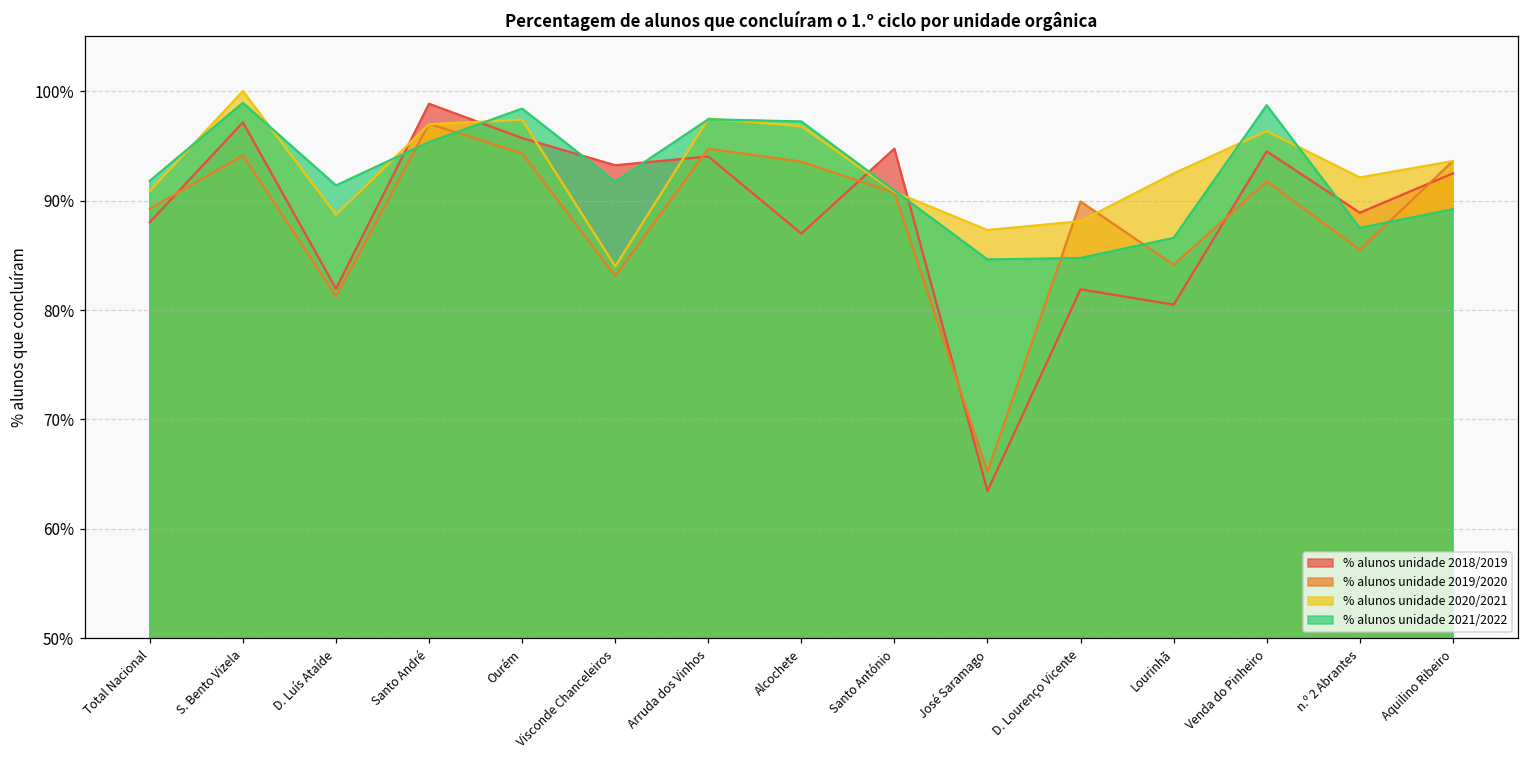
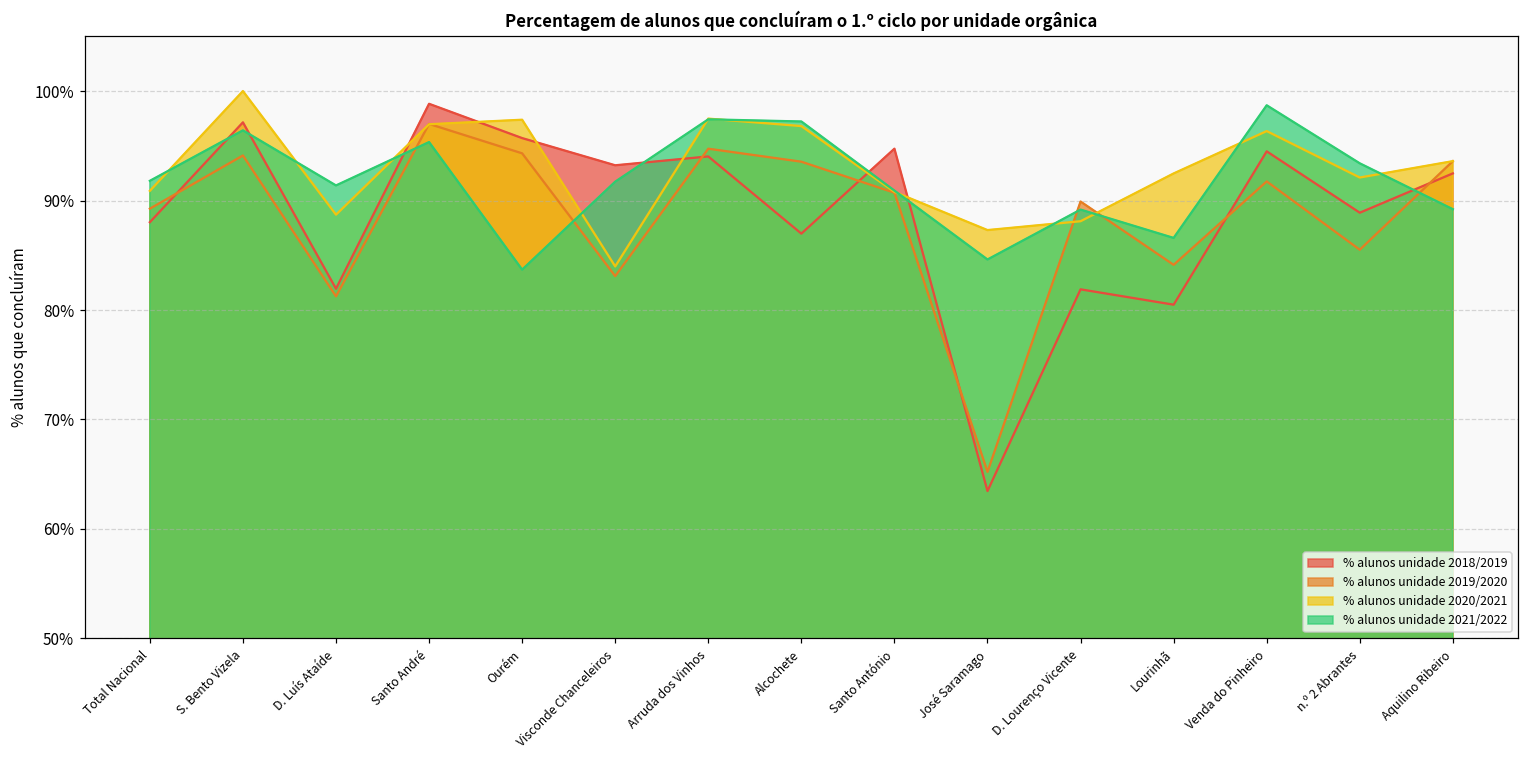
  {
    "% alunos unidade 2020/2021": {
      "Total Nacional": "91%",
      "S. Bento Vizela": "100%",
      "D. Luís Ataíde": "89%",
      "Ourém": "97%",
      "Visconde Chanceleiros": "84%",
      "Alcochete": "97%",
      "José Saramago": "87%",
      "D. Lourenço Vicente": "88%",
      "Lourinhã": "92%",
      "Venda do Pinheiro": "96%",
      "n.º 2 Abrantes": "92%"
    },
    "% alunos unidade 2021/2022": {
      "Total Nacional": "92%",
-     "S. Bento Vizela": "99%",
+     "S. Bento Vizela": "96%",
      "D. Luís Ataíde": "91%",
      "Santo André": "95%",
-     "Ourém": "98%",
+     "Ourém": "84%",
      "Visconde Chanceleiros": "92%",
      "Alcochete": "97%",
      "José Saramago": "85%",
-     "D. Lourenço Vicente": "85%",
+     "D. Lourenço Vicente": "89%",
      "Lourinhã": "87%",
      "Venda do Pinheiro": "99%",
-     "n.º 2 Abrantes": "88%",
+     "n.º 2 Abrantes": "93%",
      "Aquilino Ribeiro": "89%"
    }
  }
